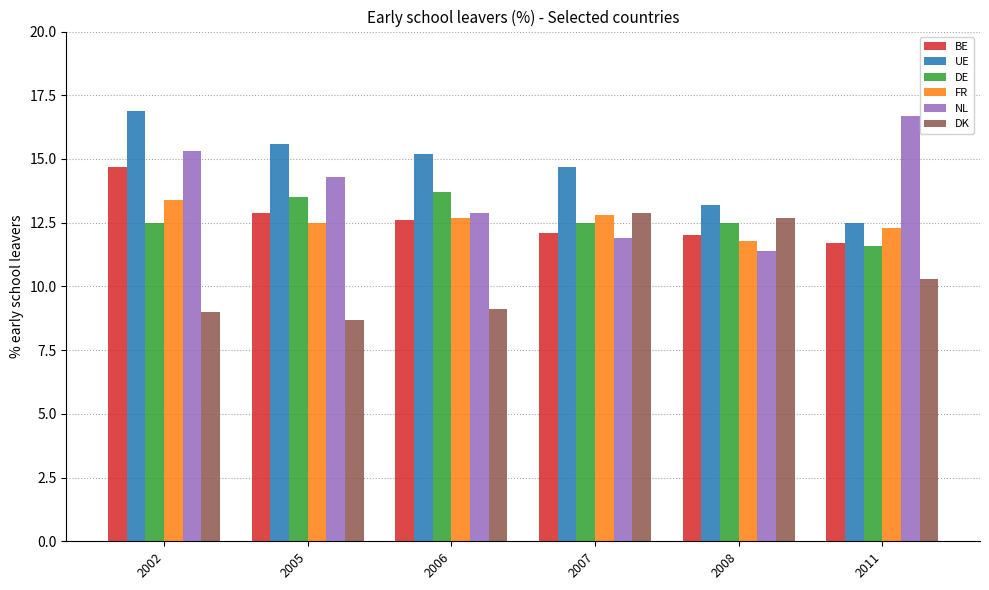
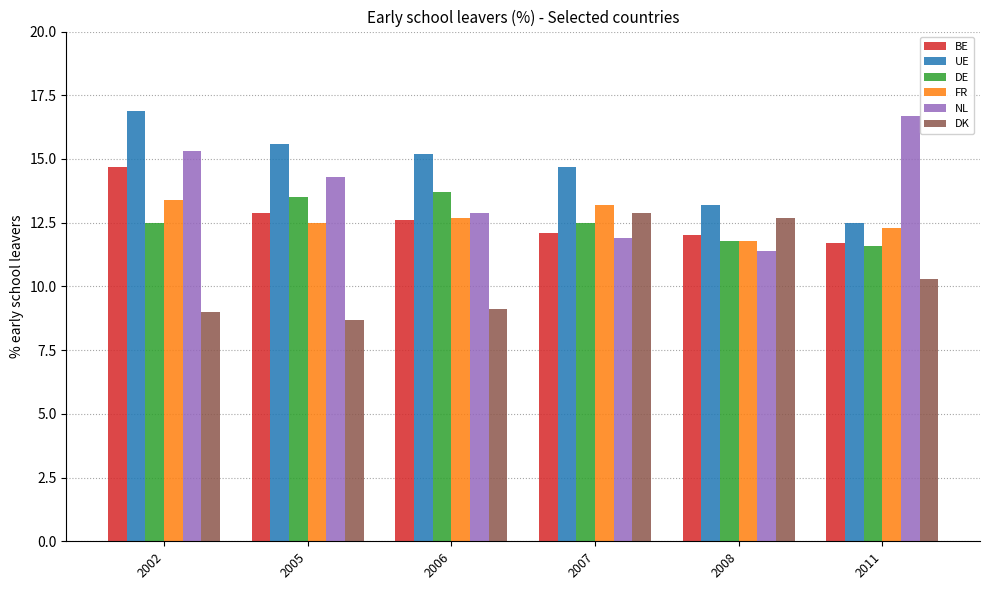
  {
    "BE": {
      "2002": 14.7,
      "2005": 12.9,
      "2006": 12.6,
      "2007": 12.1,
      "2008": 12.0,
      "2011": 11.7
    },
    "UE": {
      "2002": 16.9,
      "2005": 15.6,
      "2006": 15.2,
      "2007": 14.7,
      "2008": 13.2,
      "2011": 12.5
    },
    "DE": {
      "2002": 12.5,
      "2005": 13.5,
      "2006": 13.7,
      "2007": 12.5,
-     "2008": 12.5,
+     "2008": 11.8,
      "2011": 11.6
    },
    "FR": {
      "2002": 13.4,
      "2005": 12.5,
      "2006": 12.7,
-     "2007": 12.8,
+     "2007": 13.2,
      "2008": 11.8,
      "2011": 12.3
    },
    "NL": {
      "2002": 15.3,
      "2005": 14.3,
      "2006": 12.9,
      "2007": 11.9,
      "2008": 11.4,
      "2011": 16.7
    },
    "DK": {
      "2002": 9.0,
      "2005": 8.7,
      "2006": 9.1,
      "2007": 12.9,
      "2008": 12.7,
      "2011": 10.3
    }
  }
